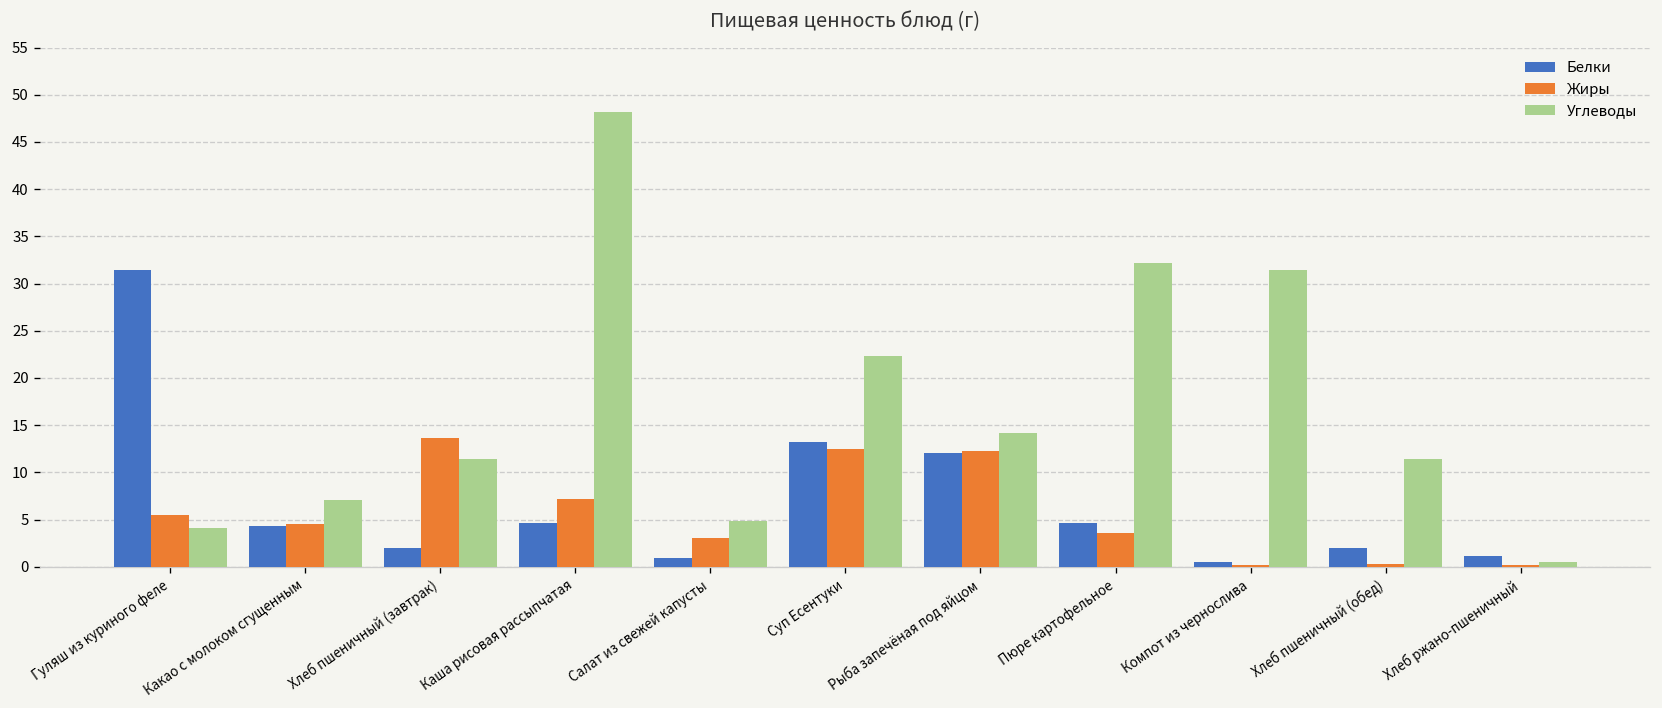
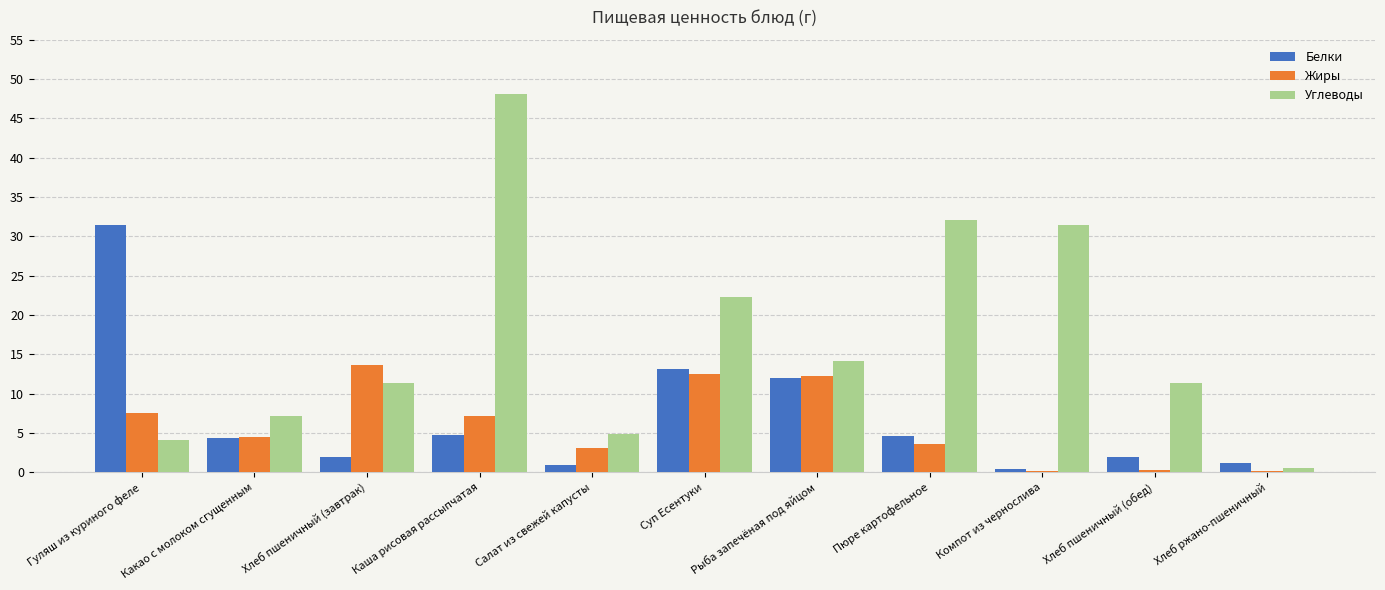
  {
    "Белки": {
      "Гуляш из куриного феле": 31,
      "Какао с молоком сгущенным": 4,
      "Хлеб пшеничный (завтрак)": 2,
      "Каша рисовая рассыпчатая": 5,
      "Салат из свежей капусты": 1,
      "Суп Есентуки": 13,
      "Рыба запечёная под яйцом": 12,
      "Пюре картофельное": 5,
      "Компот из чернослива": 0,
      "Хлеб пшеничный (обед)": 2,
      "Хлеб ржано-пшеничный": 1
    },
    "Жиры": {
-     "Гуляш из куриного феле": 6,
+     "Гуляш из куриного феле": 8,
      "Какао с молоком сгущенным": 5,
      "Хлеб пшеничный (завтрак)": 14,
      "Каша рисовая рассыпчатая": 7,
      "Салат из свежей капусты": 3,
      "Суп Есентуки": 12,
      "Рыба запечёная под яйцом": 12,
      "Пюре картофельное": 4
    },
    "Углеводы": {
      "Гуляш из куриного феле": 4,
      "Какао с молоком сгущенным": 7,
      "Хлеб пшеничный (завтрак)": 11,
      "Каша рисовая рассыпчатая": 48,
      "Салат из свежей капусты": 5,
      "Суп Есентуки": 22,
      "Рыба запечёная под яйцом": 14,
      "Пюре картофельное": 32,
      "Компот из чернослива": 31,
      "Хлеб пшеничный (обед)": 11,
      "Хлеб ржано-пшеничный": 0
    }
  }
